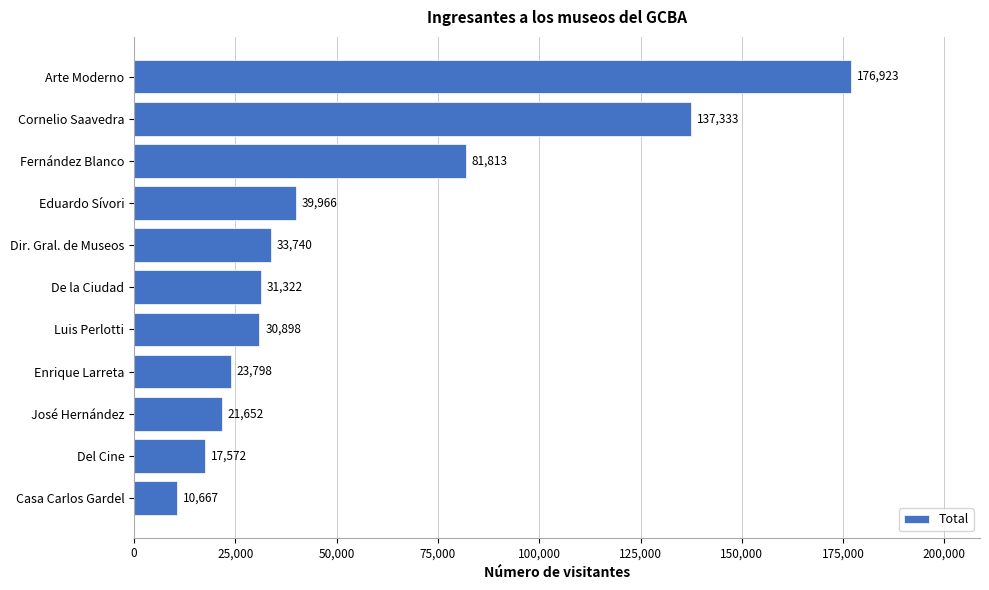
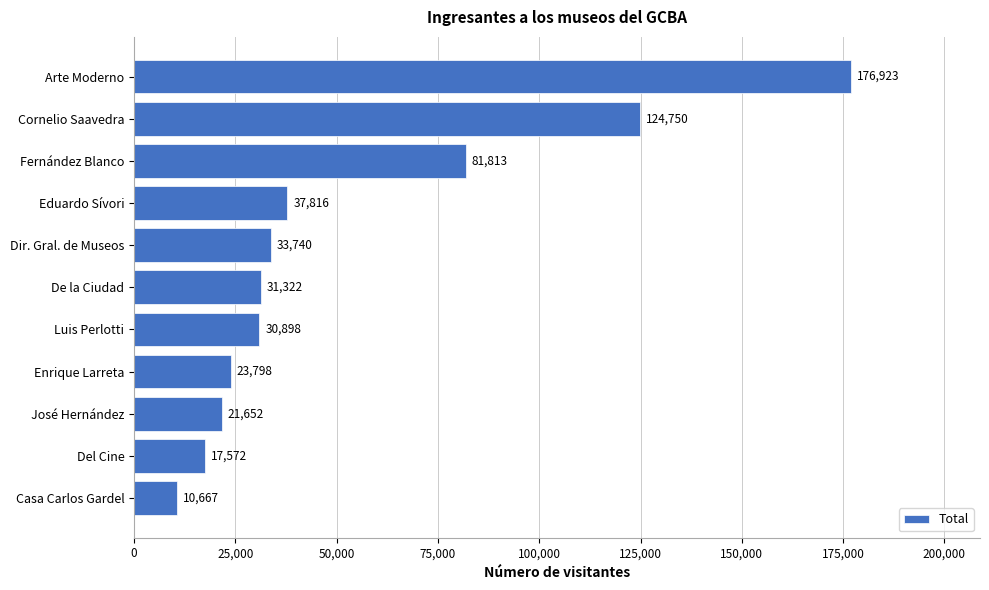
  {
    "Arte Moderno": "176,923",
-   "Cornelio Saavedra": "137,333",
+   "Cornelio Saavedra": "124,750",
    "Fernández Blanco": "81,813",
-   "Eduardo Sívori": "39,966",
+   "Eduardo Sívori": "37,816",
    "Dir. Gral. de Museos": "33,740",
    "De la Ciudad": "31,322",
    "Luis Perlotti": "30,898",
    "Enrique Larreta": "23,798",
    "José Hernández": "21,652",
    "Del Cine": "17,572",
    "Casa Carlos Gardel": "10,667"
  }
